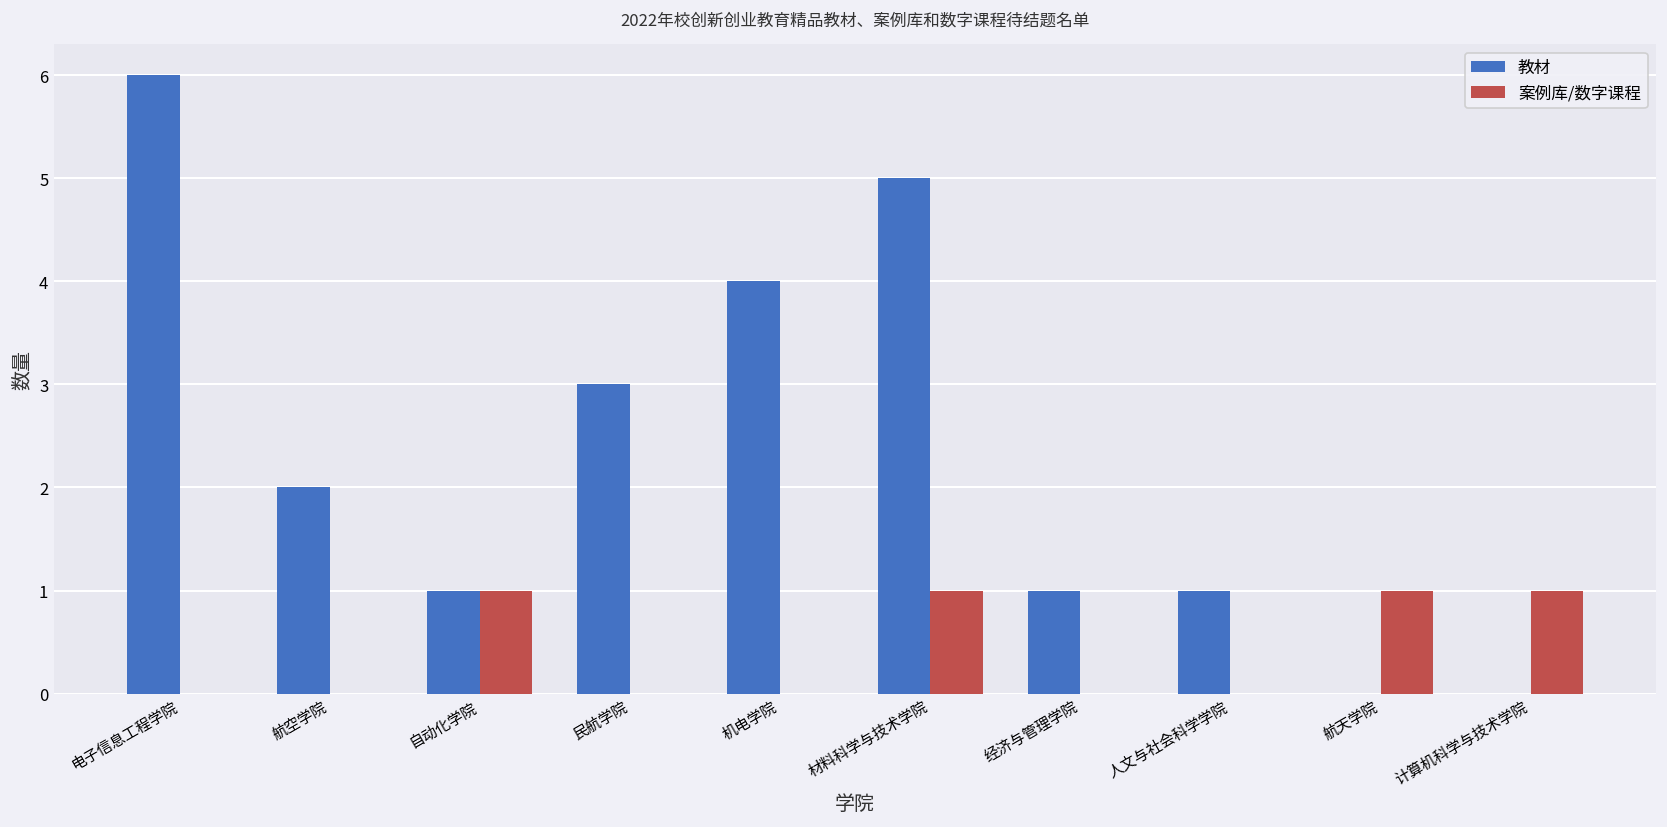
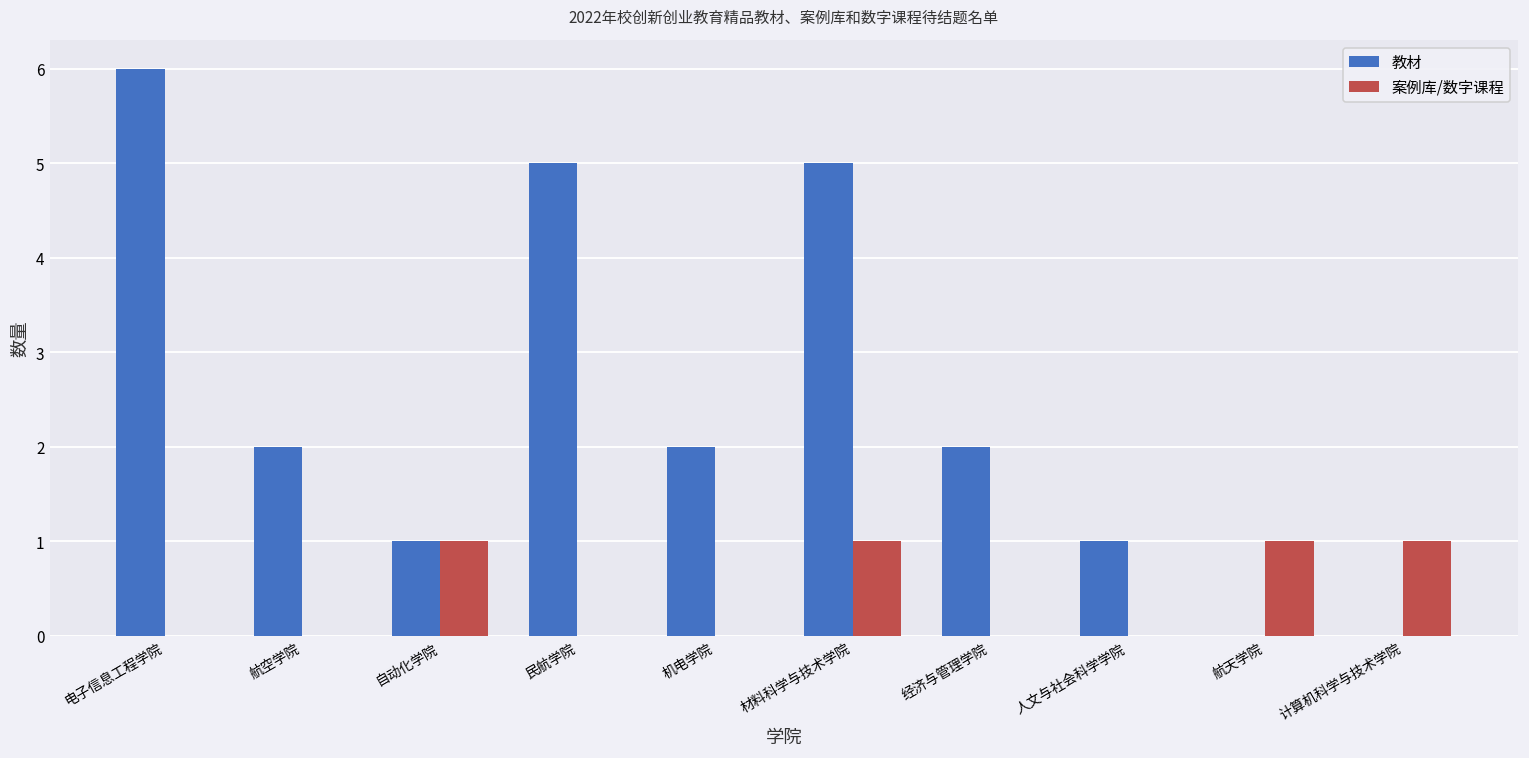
  {
    "教材": {
      "电子信息工程学院": 6,
      "航空学院": 2,
      "自动化学院": 1,
-     "民航学院": 3,
-     "机电学院": 4,
+     "民航学院": 5,
+     "机电学院": 2,
      "材料科学与技术学院": 5,
-     "经济与管理学院": 1,
+     "经济与管理学院": 2,
      "人文与社会科学学院": 1,
      "航天学院": 0,
      "计算机科学与技术学院": 0
    },
    "案例库/数字课程": {
      "电子信息工程学院": 0,
      "航空学院": 0,
      "自动化学院": 1,
      "民航学院": 0,
      "机电学院": 0,
      "材料科学与技术学院": 1,
      "经济与管理学院": 0,
      "人文与社会科学学院": 0,
      "航天学院": 1,
      "计算机科学与技术学院": 1
    }
  }
